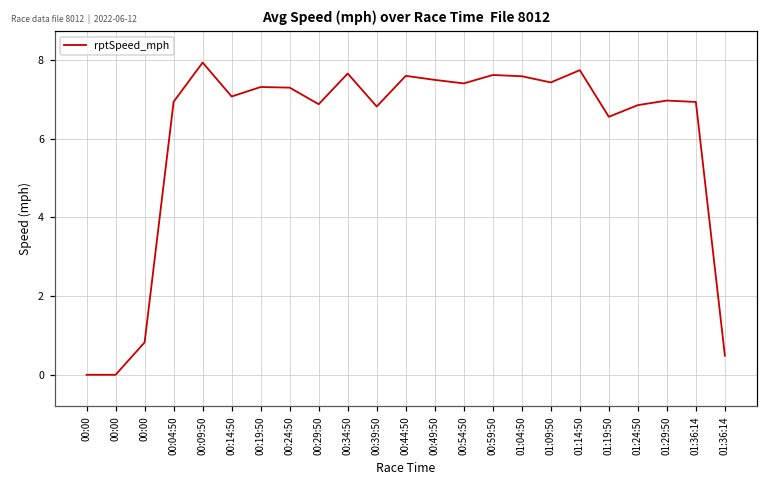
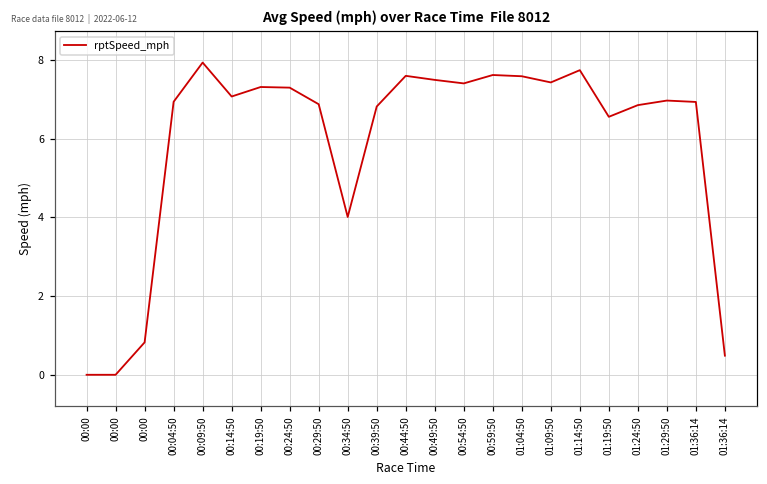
  {
    "00:04:50": 6.9,
    "00:09:50": 7.9,
    "00:14:50": 7.1,
    "00:19:50": 7.3,
    "00:24:50": 7.3,
    "00:29:50": 6.9,
-   "00:34:50": 7.7,
+   "00:34:50": 4.0,
    "00:39:50": 6.8,
    "00:44:50": 7.6,
    "00:49:50": 7.5,
    "00:54:50": 7.4,
    "00:59:50": 7.6,
    "01:04:50": 7.6,
    "01:09:50": 7.4,
    "01:14:50": 7.7,
    "01:19:50": 6.6,
    "01:24:50": 6.9,
    "01:29:50": 7.0
  }
